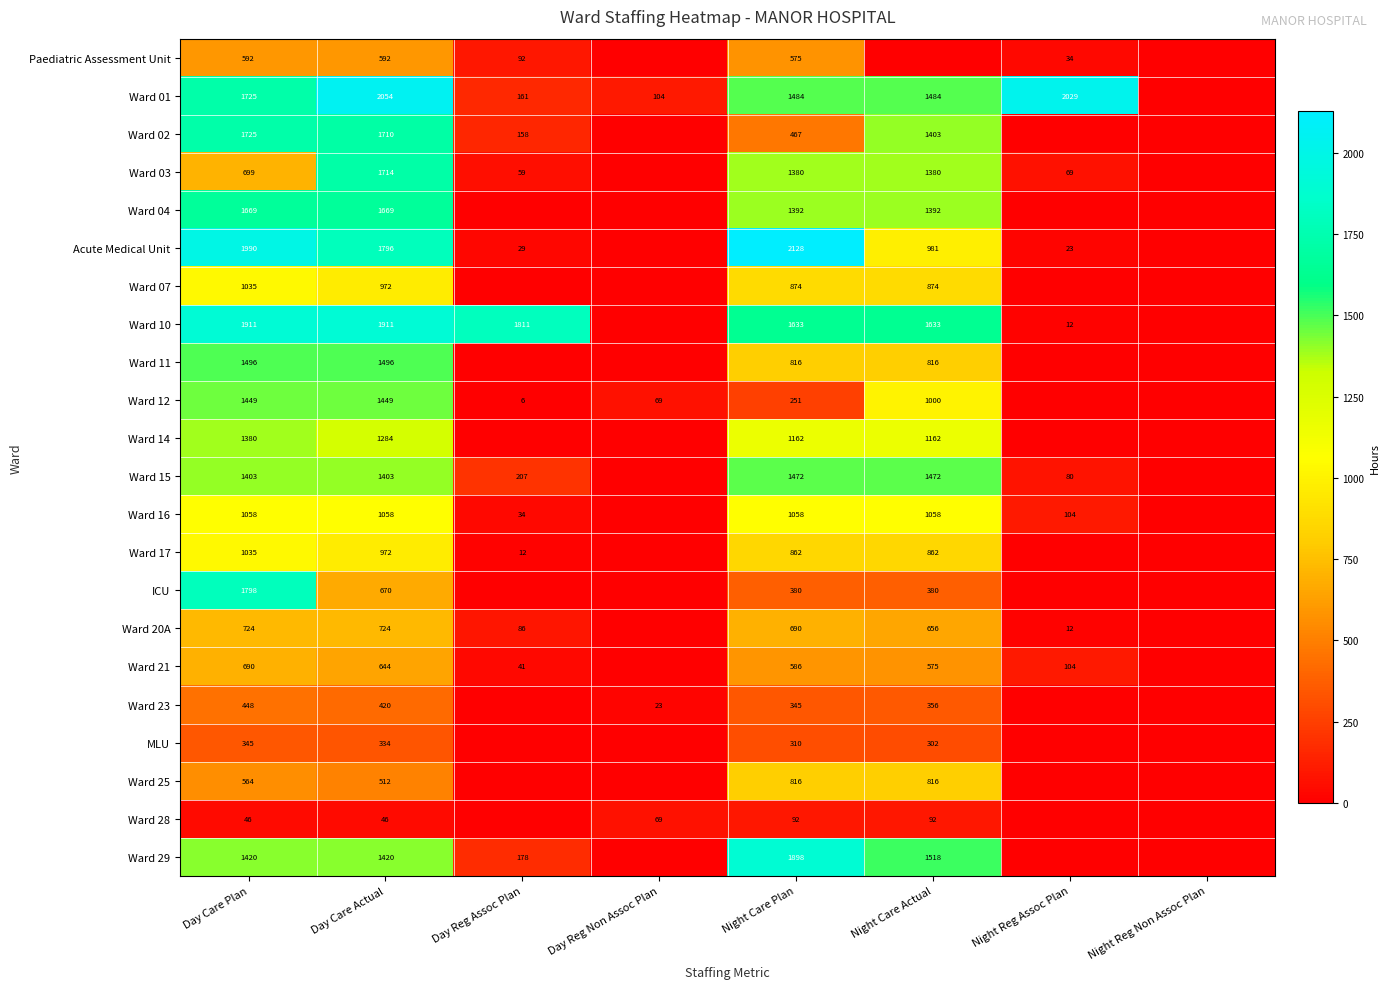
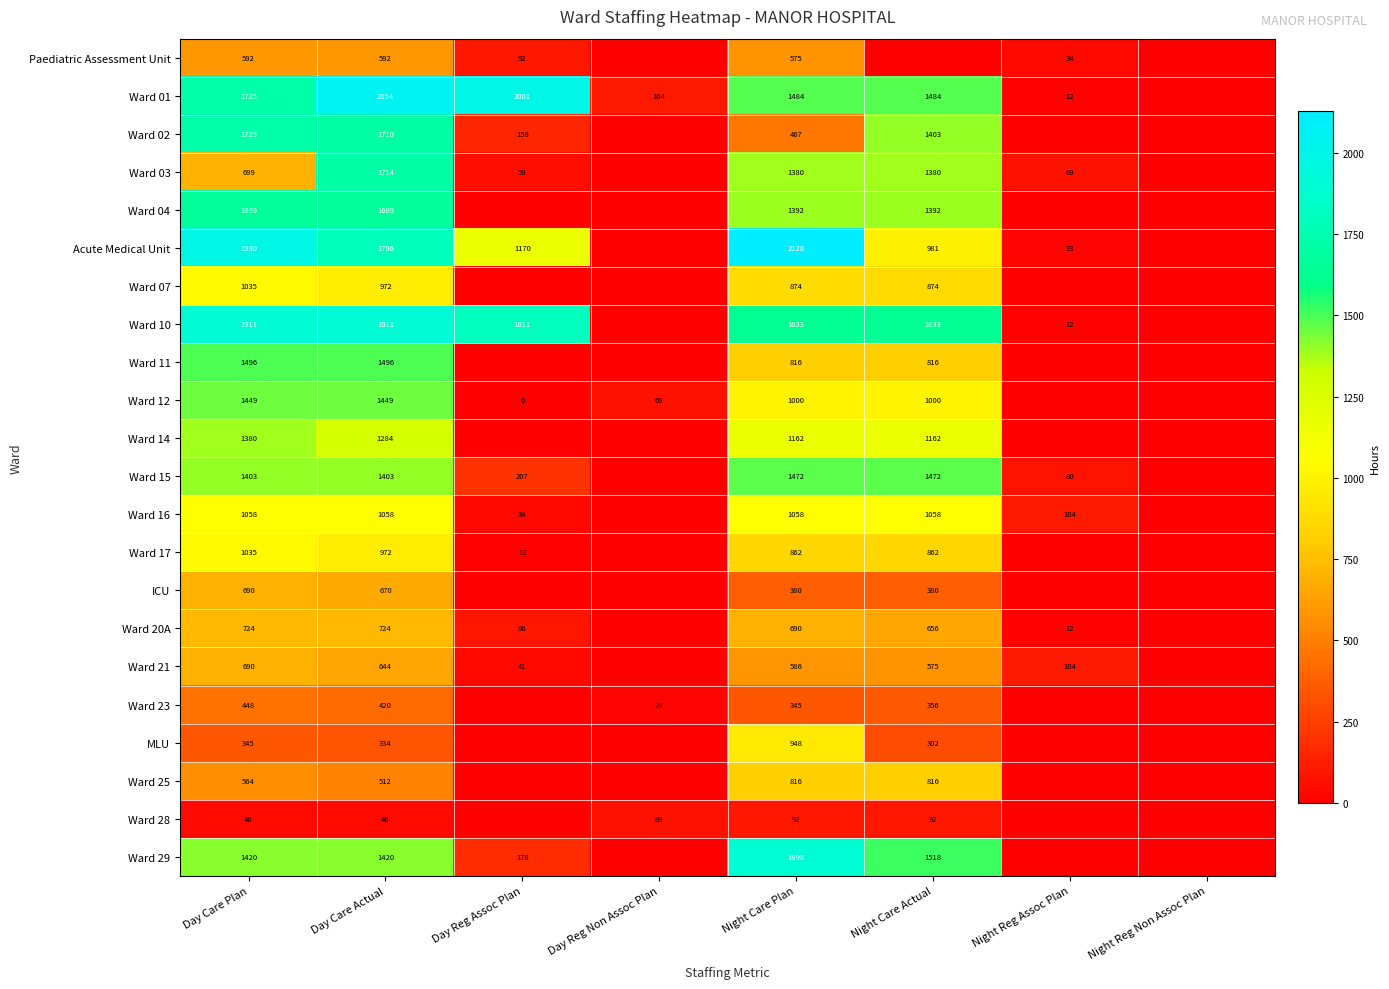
  {
    "Paediatric Assessment Unit": {
      "Day Care Plan": 592,
      "Day Care Actual": 592,
      "Day Reg Assoc Plan": 92,
      "Night Care Plan": 575,
      "Night Reg Assoc Plan": 34
    },
    "Ward 01": {
      "Day Care Plan": 1725,
      "Day Care Actual": 2054,
-     "Day Reg Assoc Plan": 161,
+     "Day Reg Assoc Plan": 2001,
      "Day Reg Non Assoc Plan": 104,
      "Night Care Plan": 1484,
      "Night Care Actual": 1484,
-     "Night Reg Assoc Plan": 2029
+     "Night Reg Assoc Plan": 12
    },
    "Ward 02": {
      "Day Care Plan": 1725,
      "Day Care Actual": 1710,
      "Day Reg Assoc Plan": 158,
      "Night Care Plan": 467,
      "Night Care Actual": 1403
    },
    "Ward 03": {
      "Day Care Plan": 699,
      "Day Care Actual": 1714,
      "Day Reg Assoc Plan": 59,
      "Night Care Plan": 1380,
      "Night Care Actual": 1380,
      "Night Reg Assoc Plan": 69
    },
    "Ward 04": {
      "Day Care Plan": 1669,
      "Day Care Actual": 1669,
      "Night Care Plan": 1392,
      "Night Care Actual": 1392
    },
    "Acute Medical Unit": {
      "Day Care Plan": 1990,
      "Day Care Actual": 1796,
-     "Day Reg Assoc Plan": 29,
+     "Day Reg Assoc Plan": 1170,
      "Night Care Plan": 2128,
      "Night Care Actual": 981,
      "Night Reg Assoc Plan": 23
    },
    "Ward 07": {
      "Day Care Plan": 1035,
      "Day Care Actual": 972,
      "Night Care Plan": 874,
      "Night Care Actual": 874
    },
    "Ward 10": {
      "Day Care Plan": 1911,
      "Day Care Actual": 1911,
      "Day Reg Assoc Plan": 1811,
      "Night Care Plan": 1633,
      "Night Care Actual": 1633,
      "Night Reg Assoc Plan": 12
    },
    "Ward 11": {
      "Day Care Plan": 1496,
      "Day Care Actual": 1496,
      "Night Care Plan": 816,
      "Night Care Actual": 816
    },
    "Ward 12": {
      "Day Care Plan": 1449,
      "Day Care Actual": 1449,
      "Day Reg Assoc Plan": 6,
      "Day Reg Non Assoc Plan": 69,
-     "Night Care Plan": 251,
+     "Night Care Plan": 1000,
      "Night Care Actual": 1000
    },
    "Ward 14": {
      "Day Care Plan": 1380,
      "Day Care Actual": 1284,
      "Night Care Plan": 1162,
      "Night Care Actual": 1162
    },
    "Ward 15": {
      "Day Care Plan": 1403,
      "Day Care Actual": 1403,
      "Day Reg Assoc Plan": 207,
      "Night Care Plan": 1472,
      "Night Care Actual": 1472,
      "Night Reg Assoc Plan": 80
    },
    "Ward 16": {
      "Day Care Plan": 1058,
      "Day Care Actual": 1058,
      "Day Reg Assoc Plan": 34,
      "Night Care Plan": 1058,
      "Night Care Actual": 1058,
      "Night Reg Assoc Plan": 104
    },
    "Ward 17": {
      "Day Care Plan": 1035,
      "Day Care Actual": 972,
      "Day Reg Assoc Plan": 12,
      "Night Care Plan": 862,
      "Night Care Actual": 862
    },
    "ICU": {
-     "Day Care Plan": 1798,
+     "Day Care Plan": 690,
      "Day Care Actual": 670,
      "Night Care Plan": 380,
      "Night Care Actual": 380
    },
    "Ward 20A": {
      "Day Care Plan": 724,
      "Day Care Actual": 724,
      "Day Reg Assoc Plan": 86,
      "Night Care Plan": 690,
      "Night Care Actual": 656,
      "Night Reg Assoc Plan": 12
    },
    "Ward 21": {
      "Day Care Plan": 690,
      "Day Care Actual": 644,
      "Day Reg Assoc Plan": 41,
      "Night Care Plan": 586,
      "Night Care Actual": 575,
      "Night Reg Assoc Plan": 104
    },
    "Ward 23": {
      "Day Care Plan": 448,
      "Day Care Actual": 420,
      "Day Reg Non Assoc Plan": 23,
      "Night Care Plan": 345,
      "Night Care Actual": 356
    },
    "MLU": {
      "Day Care Plan": 345,
      "Day Care Actual": 334,
-     "Night Care Plan": 310,
+     "Night Care Plan": 948,
      "Night Care Actual": 302
    },
    "Ward 25": {
      "Day Care Plan": 564,
      "Day Care Actual": 512,
      "Night Care Plan": 816,
      "Night Care Actual": 816
    },
    "Ward 28": {
      "Day Care Plan": 46,
      "Day Care Actual": 46,
      "Day Reg Non Assoc Plan": 69,
      "Night Care Plan": 92,
      "Night Care Actual": 92
    },
    "Ward 29": {
      "Day Care Plan": 1420,
      "Day Care Actual": 1420,
      "Day Reg Assoc Plan": 178,
      "Night Care Plan": 1898,
      "Night Care Actual": 1518
    }
  }
